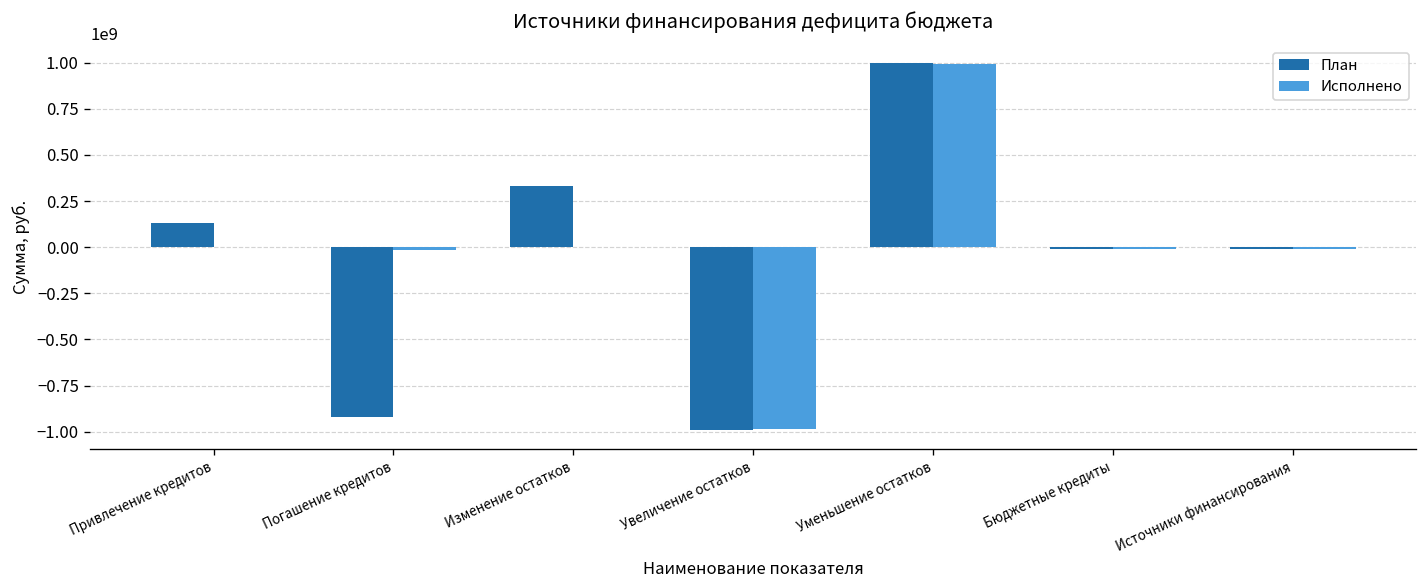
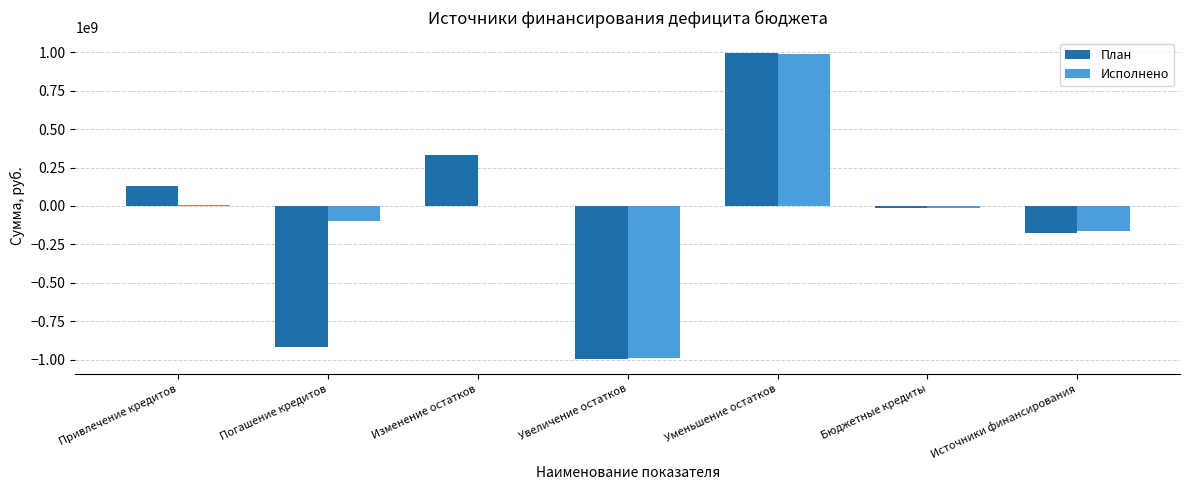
  {
    "План": {
      "Привлечение кредитов": 130000000,
      "Погашение кредитов": -920000000,
      "Изменение остатков": 330000000,
      "Увеличение остатков": -990000000,
      "Уменьшение остатков": 1000000000,
-     "Источники финансирования": -10000000
+     "Источники финансирования": -170000000
    },
    "Исполнено": {
-     "Погашение кредитов": -10000000,
+     "Погашение кредитов": -90000000,
      "Увеличение остатков": -990000000,
      "Уменьшение остатков": 990000000,
-     "Источники финансирования": -10000000
+     "Источники финансирования": -160000000
    }
  }
